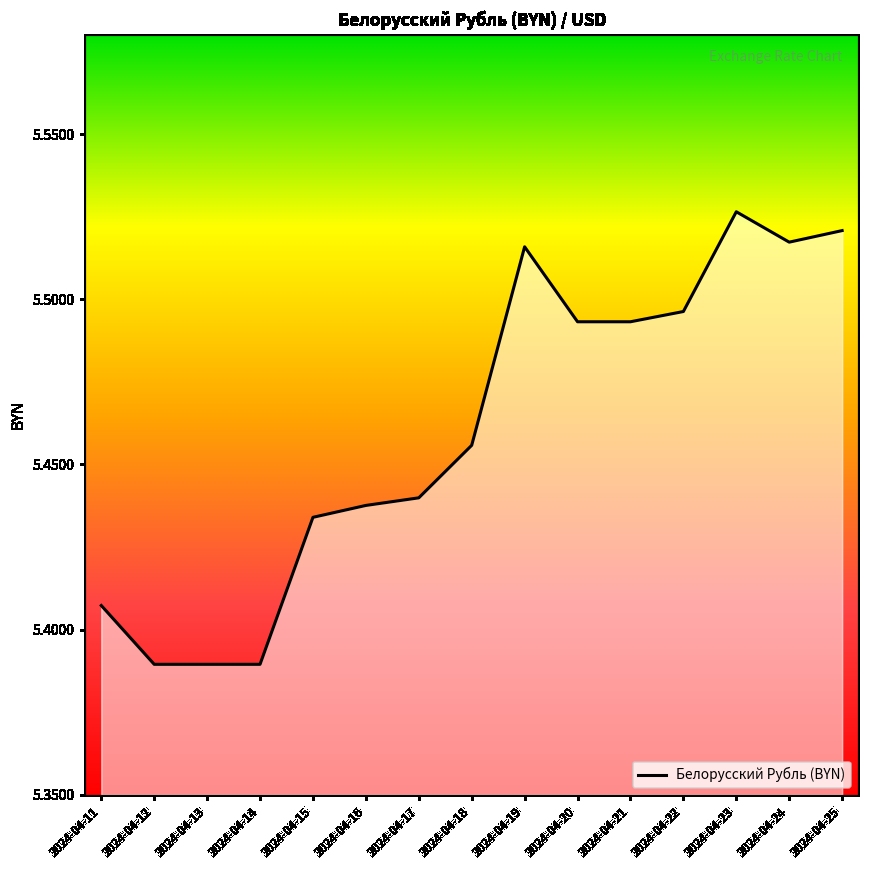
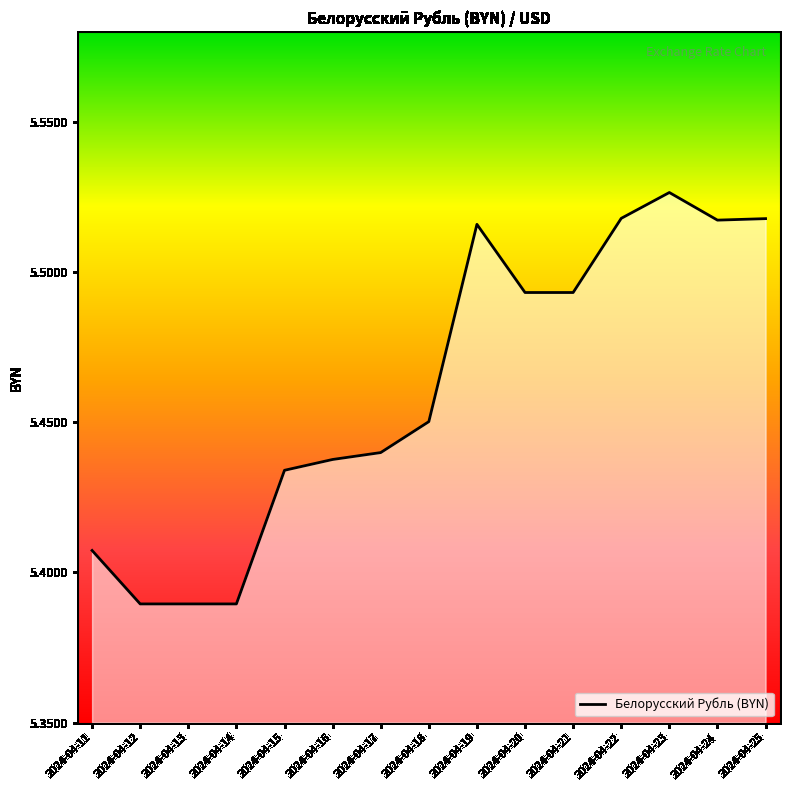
  {
    "2024-04-11": 5.407,
    "2024-04-12": 5.390,
    "2024-04-13": 5.390,
    "2024-04-14": 5.390,
    "2024-04-15": 5.434,
    "2024-04-16": 5.438,
    "2024-04-17": 5.440,
-   "2024-04-18": 5.456,
+   "2024-04-18": 5.450,
    "2024-04-19": 5.516,
    "2024-04-20": 5.493,
    "2024-04-21": 5.493,
-   "2024-04-22": 5.496,
+   "2024-04-22": 5.518,
    "2024-04-23": 5.527,
    "2024-04-24": 5.517,
-   "2024-04-25": 5.521
+   "2024-04-25": 5.518
  }
